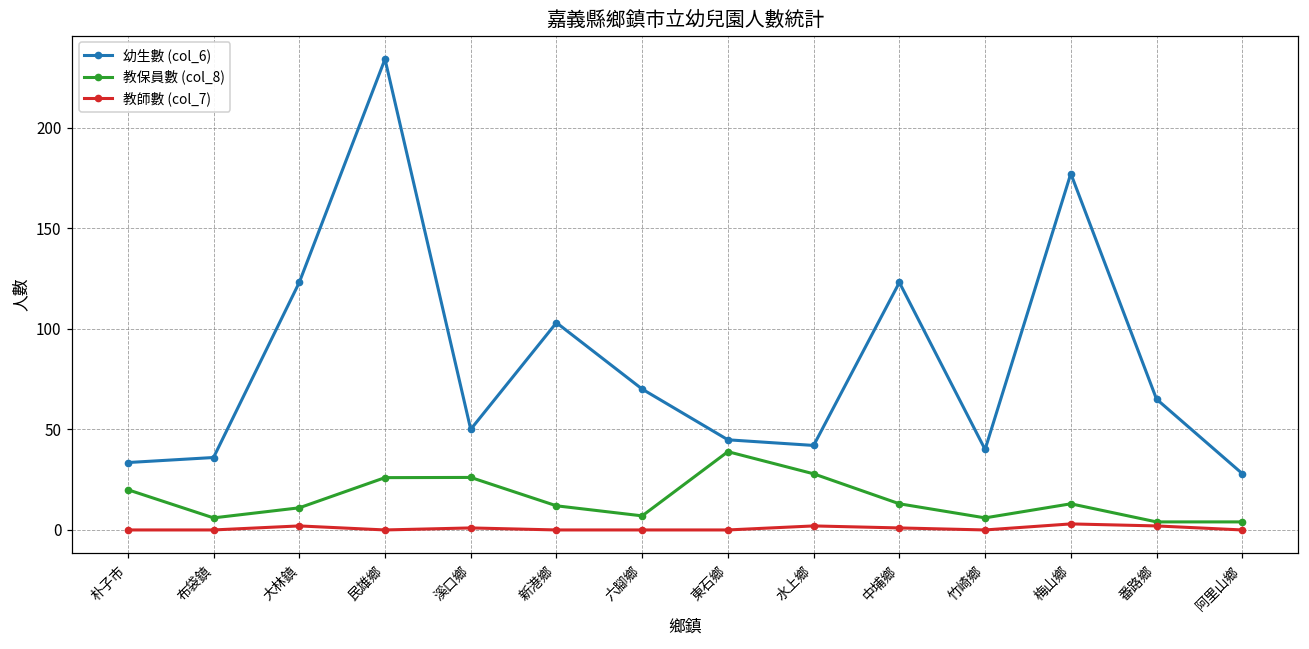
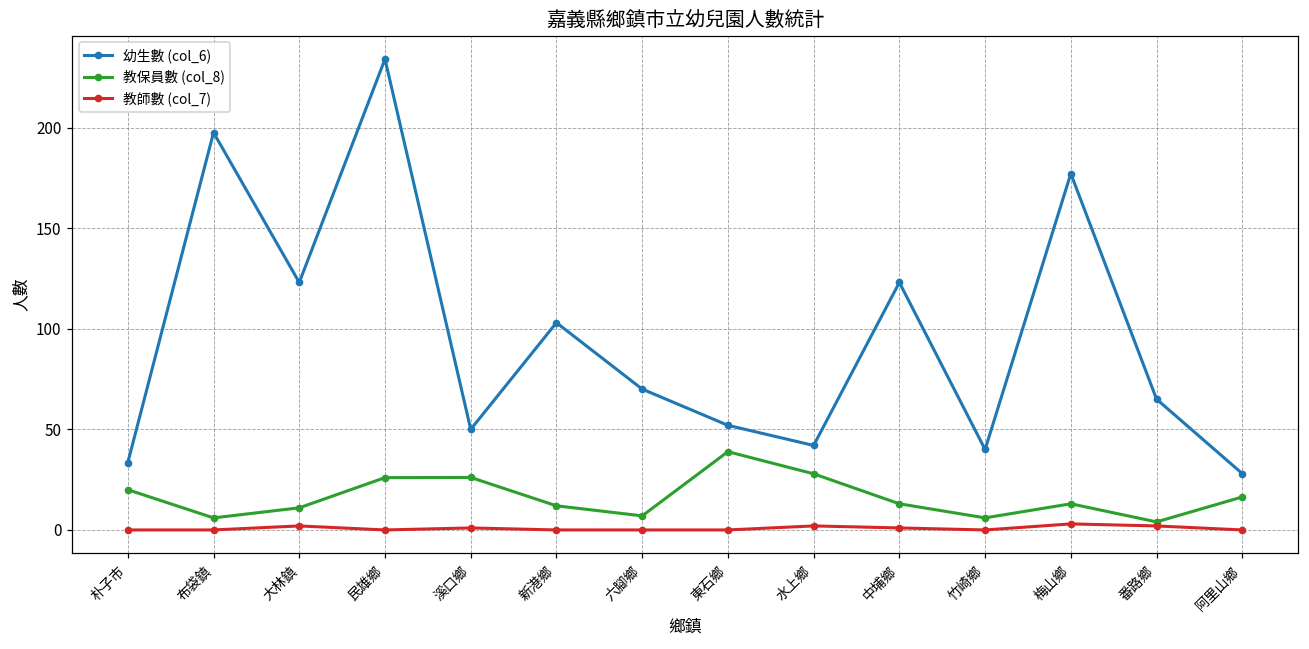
  {
    "幼生數 (col_6)": {
      "朴子市": 34,
-     "布袋鎮": 36,
+     "布袋鎮": 198,
      "大林鎮": 123,
      "民雄鄉": 234,
      "溪口鄉": 50,
      "新港鄉": 103,
      "六腳鄉": 70,
-     "東石鄉": 45,
+     "東石鄉": 52,
      "水上鄉": 42,
      "中埔鄉": 123,
      "竹崎鄉": 40,
      "梅山鄉": 177,
      "番路鄉": 65,
      "阿里山鄉": 28
    },
    "教保員數 (col_8)": {
      "朴子市": 20,
      "布袋鎮": 6,
      "大林鎮": 11,
      "民雄鄉": 26,
      "溪口鄉": 26,
      "新港鄉": 12,
      "六腳鄉": 7,
      "東石鄉": 39,
      "水上鄉": 28,
      "中埔鄉": 13,
      "竹崎鄉": 6,
      "梅山鄉": 13,
      "番路鄉": 4,
-     "阿里山鄉": 4
+     "阿里山鄉": 16
    },
    "教師數 (col_7)": {
      "朴子市": 0,
      "布袋鎮": 0,
      "大林鎮": 2,
      "民雄鄉": 0,
      "溪口鄉": 1,
      "新港鄉": 0,
      "六腳鄉": 0,
      "東石鄉": 0,
      "水上鄉": 2,
      "中埔鄉": 1,
      "竹崎鄉": 0,
      "梅山鄉": 3,
      "番路鄉": 2,
      "阿里山鄉": 0
    }
  }
